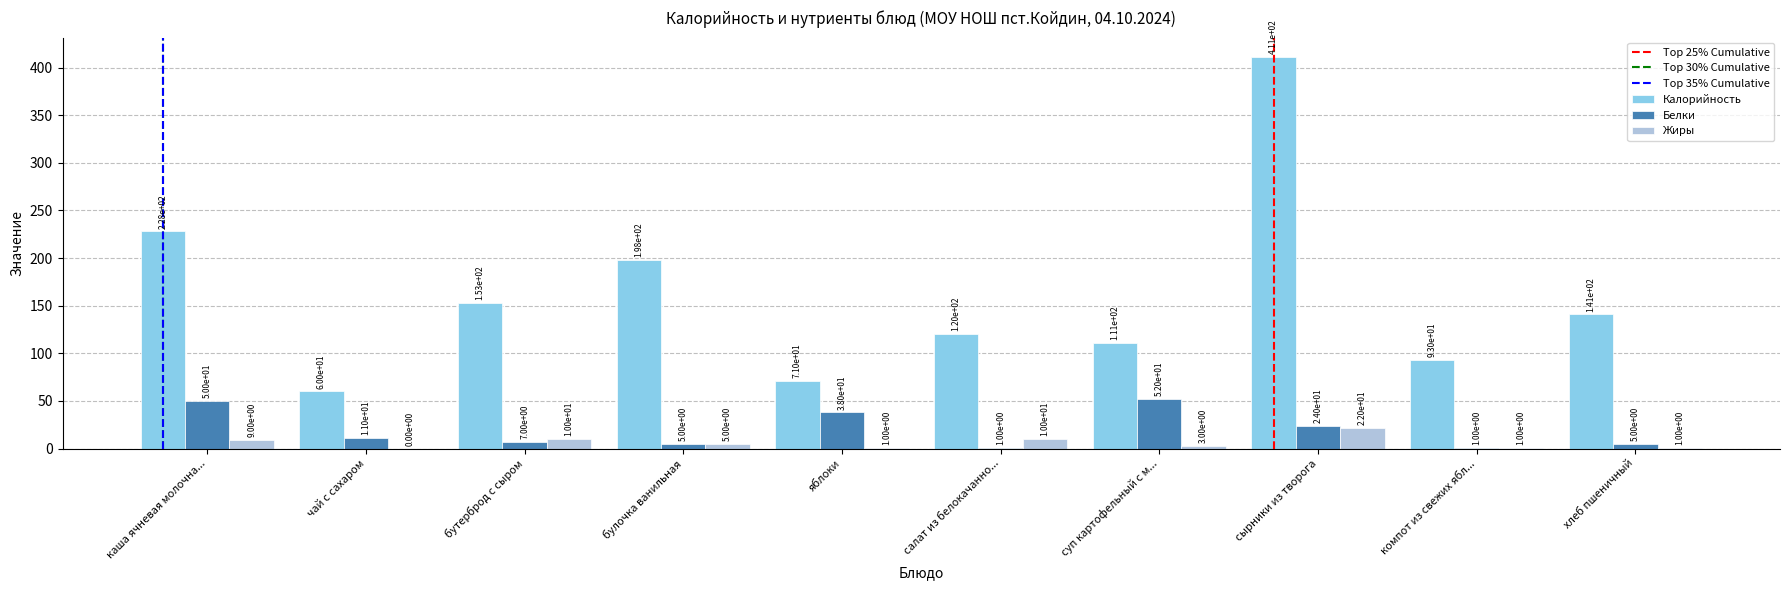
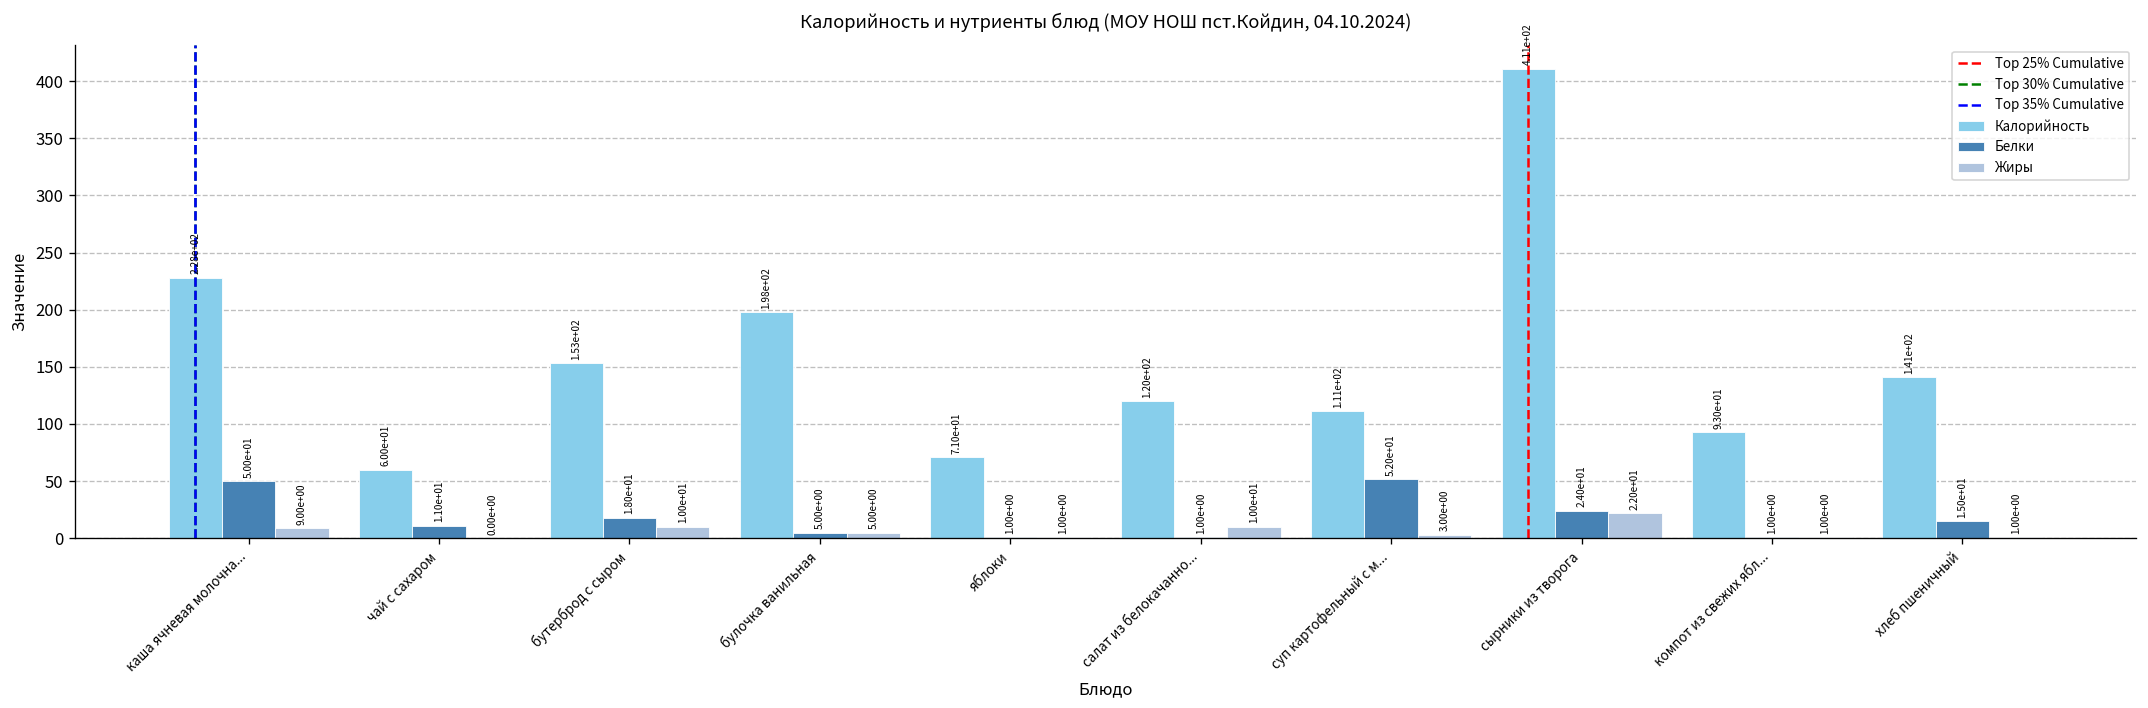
  {
    "Белки": {
      "каша ячневая молочна...": "5.00e+01",
      "чай с сахаром": "1.10e+01",
-     "бутерброд с сыром": "7.00e+00",
+     "бутерброд с сыром": "1.80e+01",
      "булочка ванильная": "5.00e+00",
-     "яблоки": "3.80e+01",
+     "яблоки": "1.00e+00",
      "салат из белокачанно...": "1.00e+00",
      "суп картофельный с м...": "5.20e+01",
      "сырники из творога": "2.40e+01",
      "компот из свежих ябл...": "1.00e+00",
-     "хлеб пшеничный": "5.00e+00"
+     "хлеб пшеничный": "1.50e+01"
    }
  }
